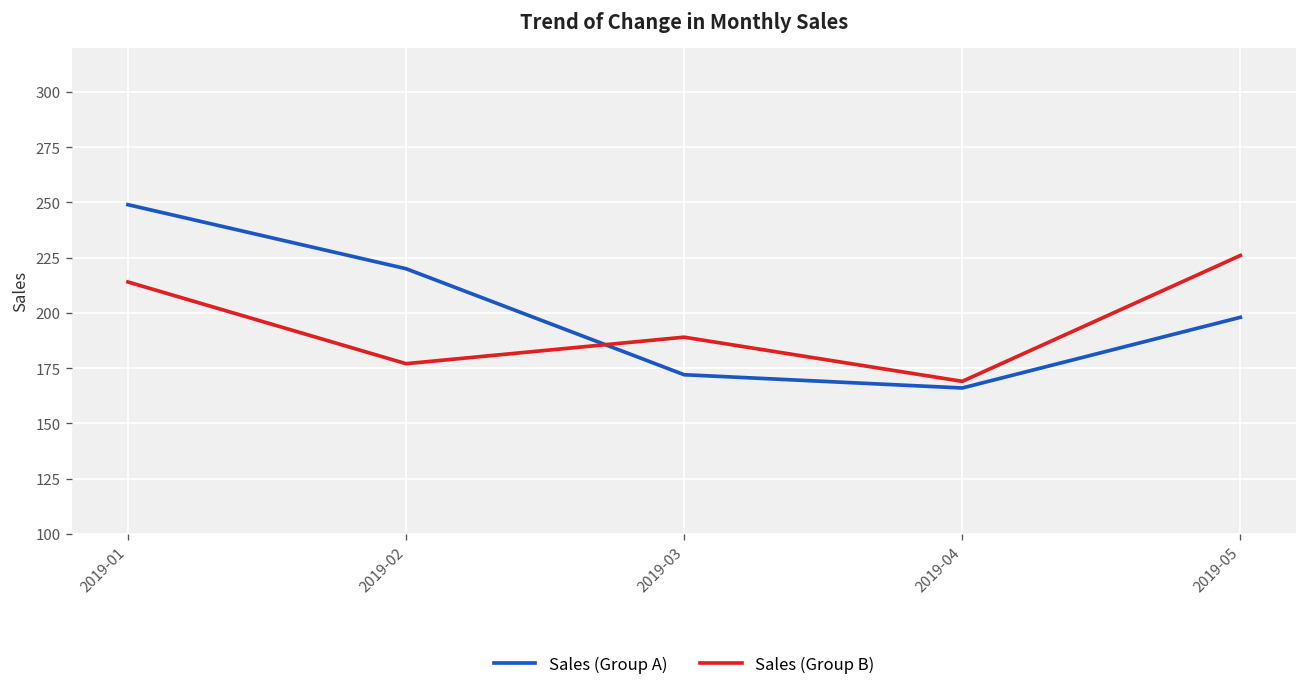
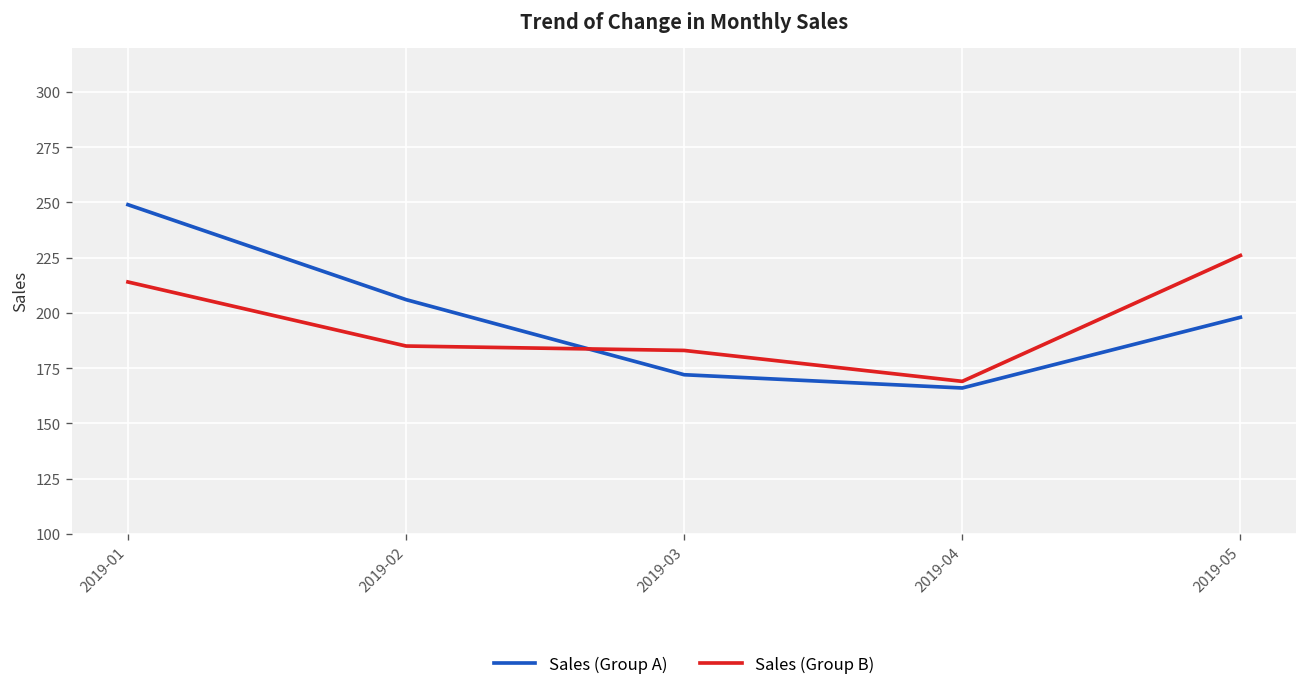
  {
    "Sales (Group A)": {
      "2019-01": 249,
-     "2019-02": 220,
+     "2019-02": 206,
      "2019-03": 172,
      "2019-04": 166,
      "2019-05": 198
    },
    "Sales (Group B)": {
      "2019-01": 214,
-     "2019-02": 177,
-     "2019-03": 189,
+     "2019-02": 185,
+     "2019-03": 183,
      "2019-04": 169,
      "2019-05": 226
    }
  }
